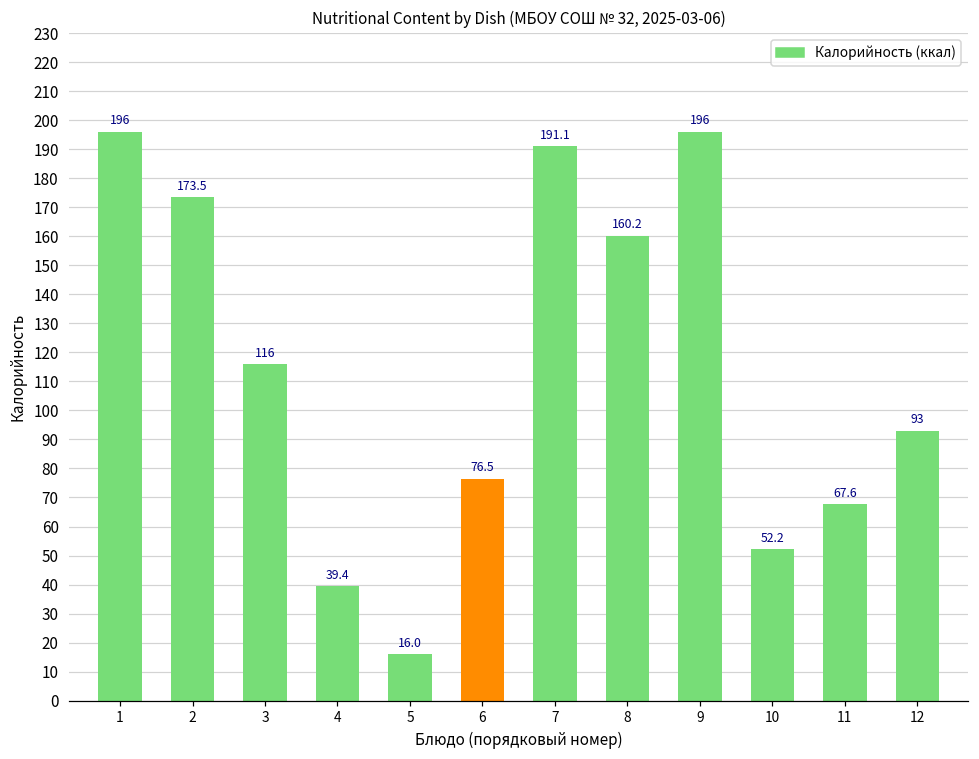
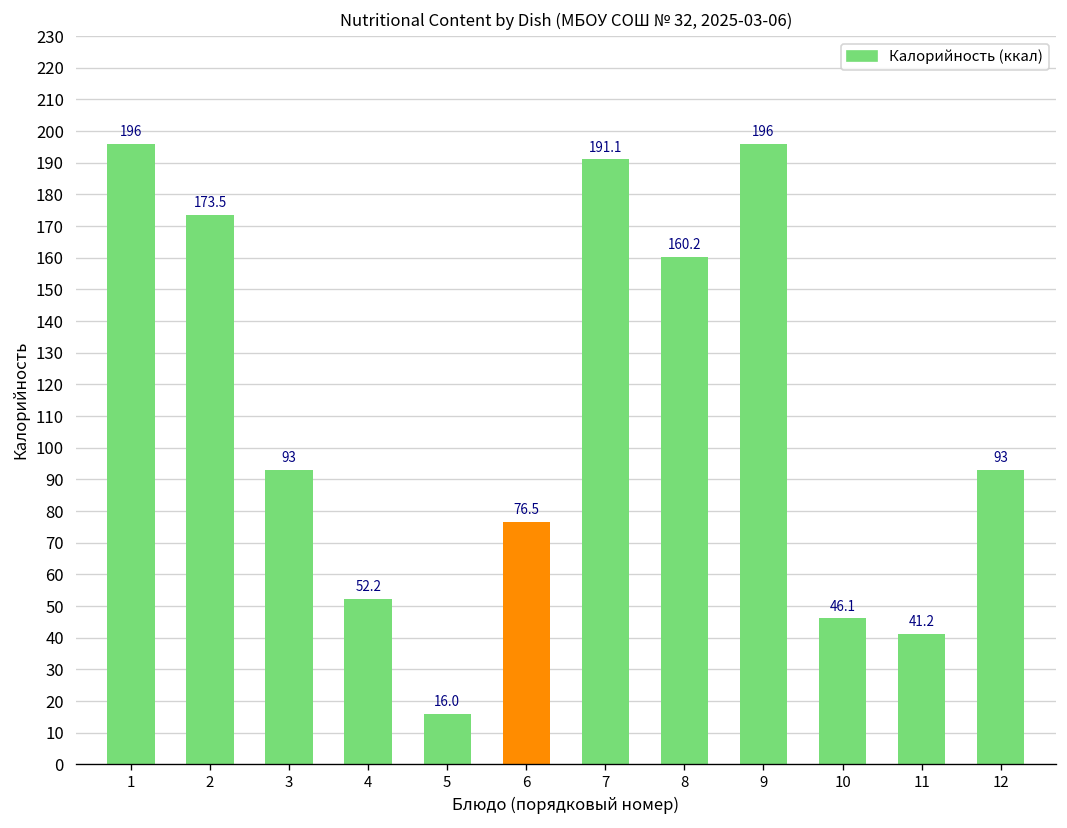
  {
    "1": 196,
    "2": 173.5,
-   "3": 116,
-   "4": 39.4,
+   "3": 93,
+   "4": 52.2,
    "5": 16.0,
    "6": 76.5,
    "7": 191.1,
    "8": 160.2,
    "9": 196,
-   "10": 52.2,
-   "11": 67.6,
+   "10": 46.1,
+   "11": 41.2,
    "12": 93
  }
